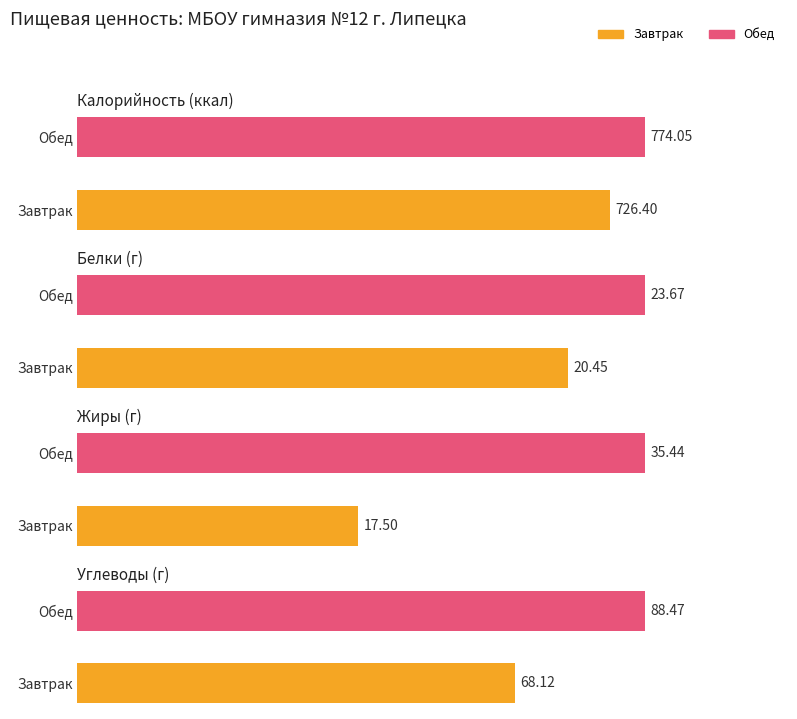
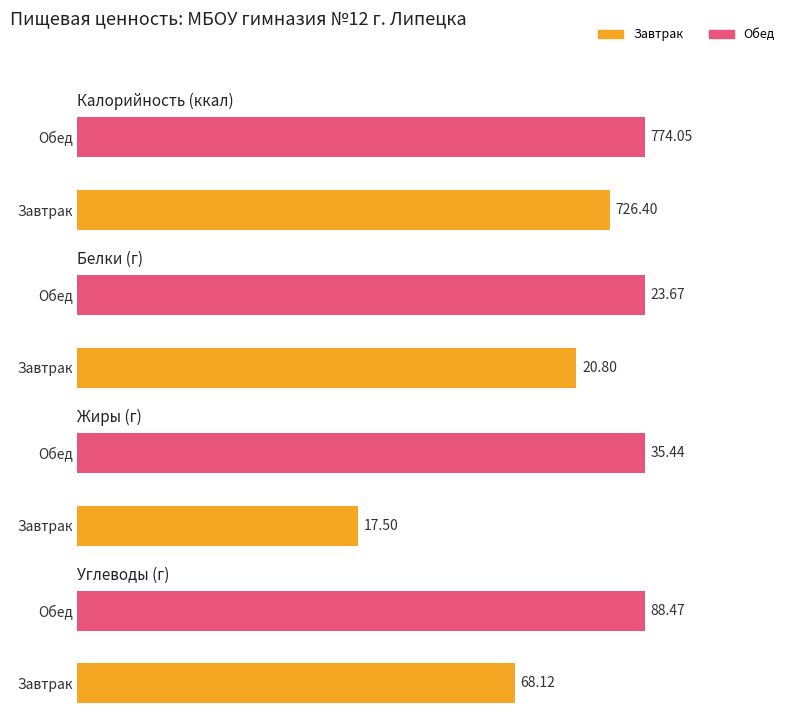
  {
    "Калорийность (ккал)": {
      "Обед": 774.05,
      "Завтрак": 726.40
    },
    "Белки (г)": {
      "Обед": 23.67,
-     "Завтрак": 20.45
+     "Завтрак": 20.80
    },
    "Жиры (г)": {
      "Обед": 35.44,
      "Завтрак": 17.50
    },
    "Углеводы (г)": {
      "Обед": 88.47,
      "Завтрак": 68.12
    }
  }
